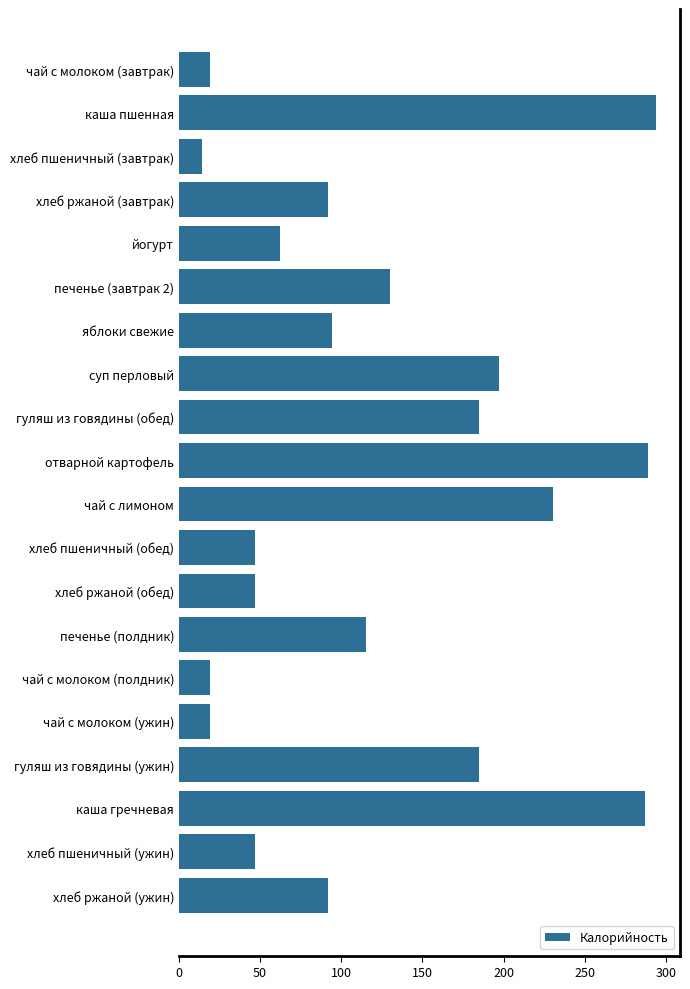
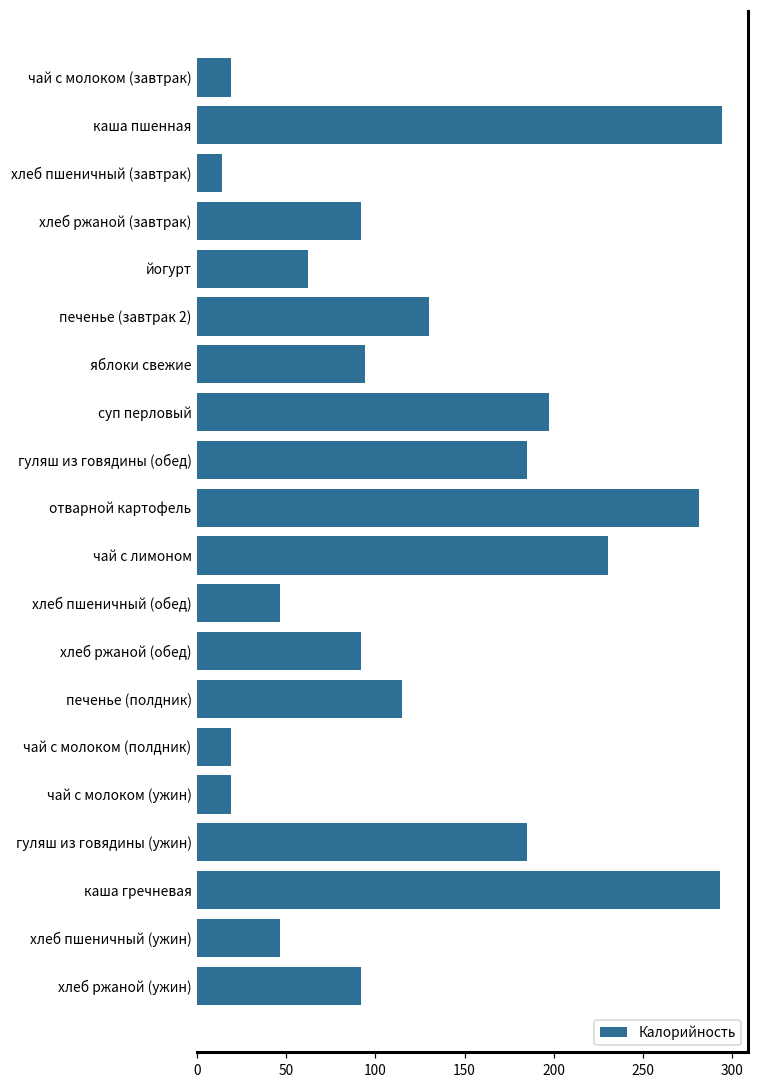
  {
    "чай с молоком (завтрак)": 19,
    "каша пшенная": 294,
    "хлеб пшеничный (завтрак)": 14,
    "хлеб ржаной (завтрак)": 92,
    "йогурт": 62,
    "печенье (завтрак 2)": 130,
    "яблоки свежие": 94,
    "суп перловый": 197,
    "гуляш из говядины (обед)": 185,
-   "отварной картофель": 289,
+   "отварной картофель": 281,
    "чай с лимоном": 230,
    "хлеб пшеничный (обед)": 47,
-   "хлеб ржаной (обед)": 47,
+   "хлеб ржаной (обед)": 92,
    "печенье (полдник)": 115,
    "чай с молоком (полдник)": 19,
    "чай с молоком (ужин)": 19,
    "гуляш из говядины (ужин)": 185,
-   "каша гречневая": 287,
+   "каша гречневая": 293,
    "хлеб пшеничный (ужин)": 47,
    "хлеб ржаной (ужин)": 92
  }
